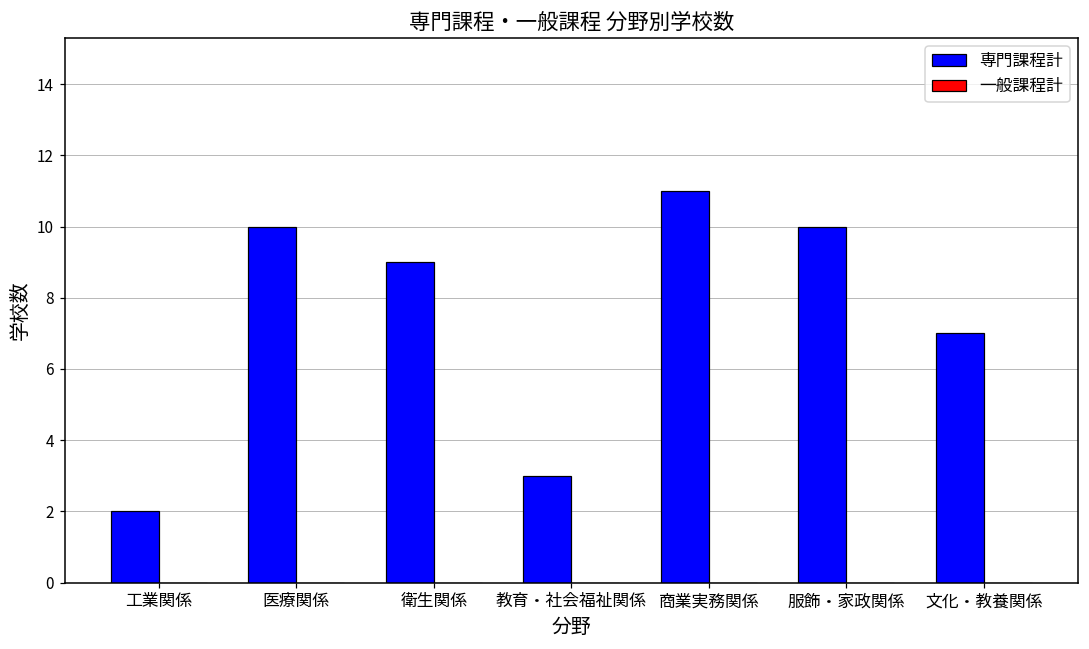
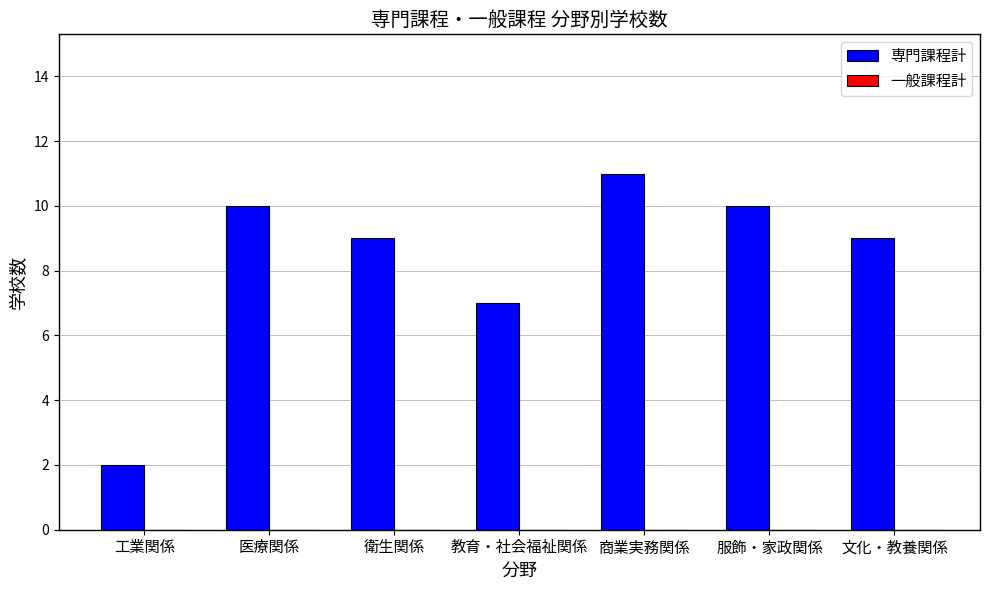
  {
    "専門課程計": {
      "工業関係": 2,
      "医療関係": 10,
      "衛生関係": 9,
-     "教育・社会福祉関係": 3,
+     "教育・社会福祉関係": 7,
      "商業実務関係": 11,
      "服飾・家政関係": 10,
-     "文化・教養関係": 7
+     "文化・教養関係": 9
    },
    "一般課程計": {
      "工業関係": 0,
      "医療関係": 0,
      "衛生関係": 0,
      "教育・社会福祉関係": 0,
      "商業実務関係": 0,
      "服飾・家政関係": 0,
      "文化・教養関係": 0
    }
  }
